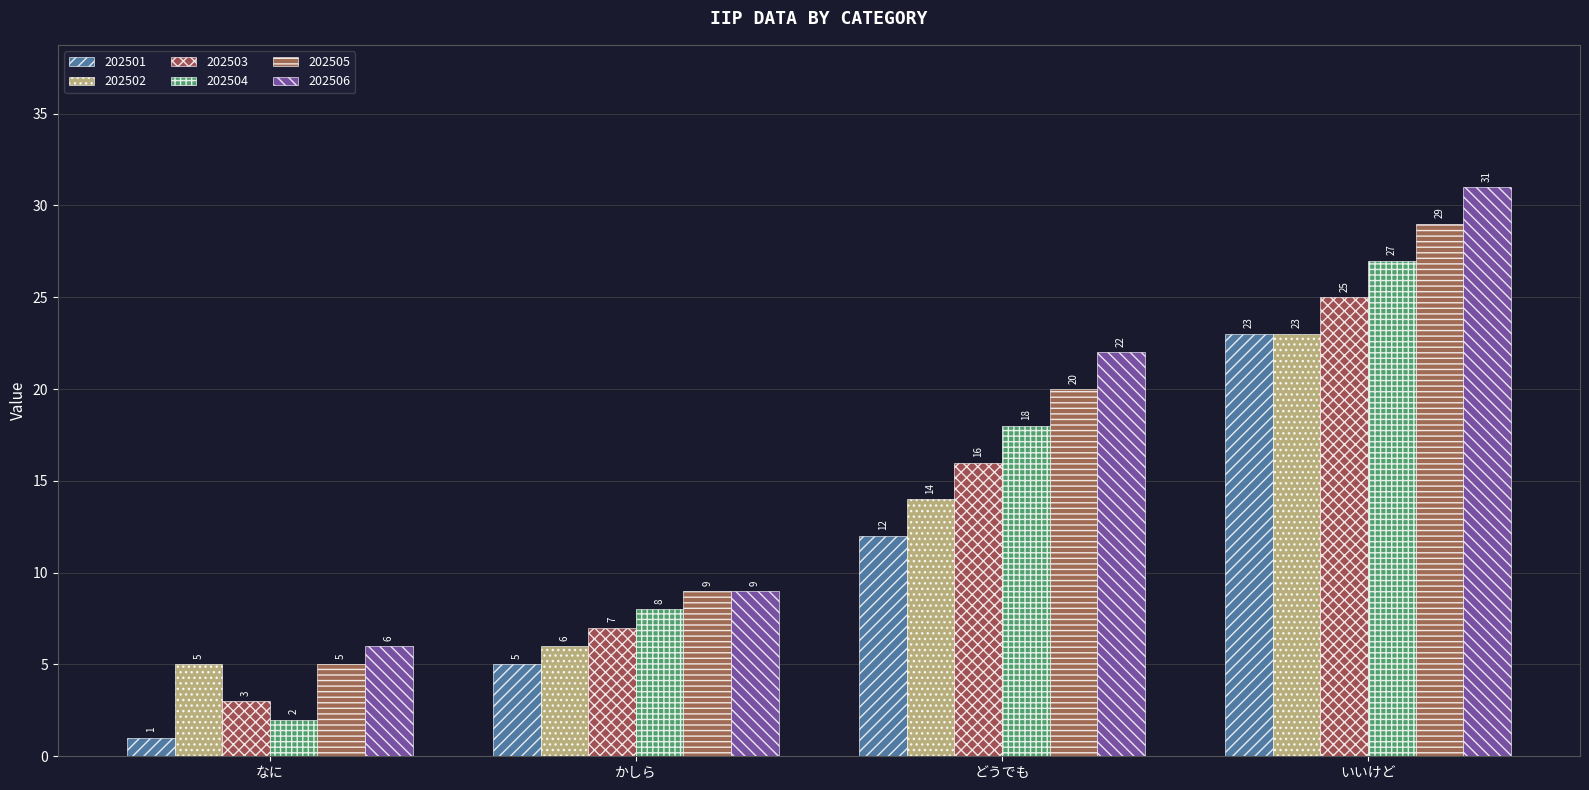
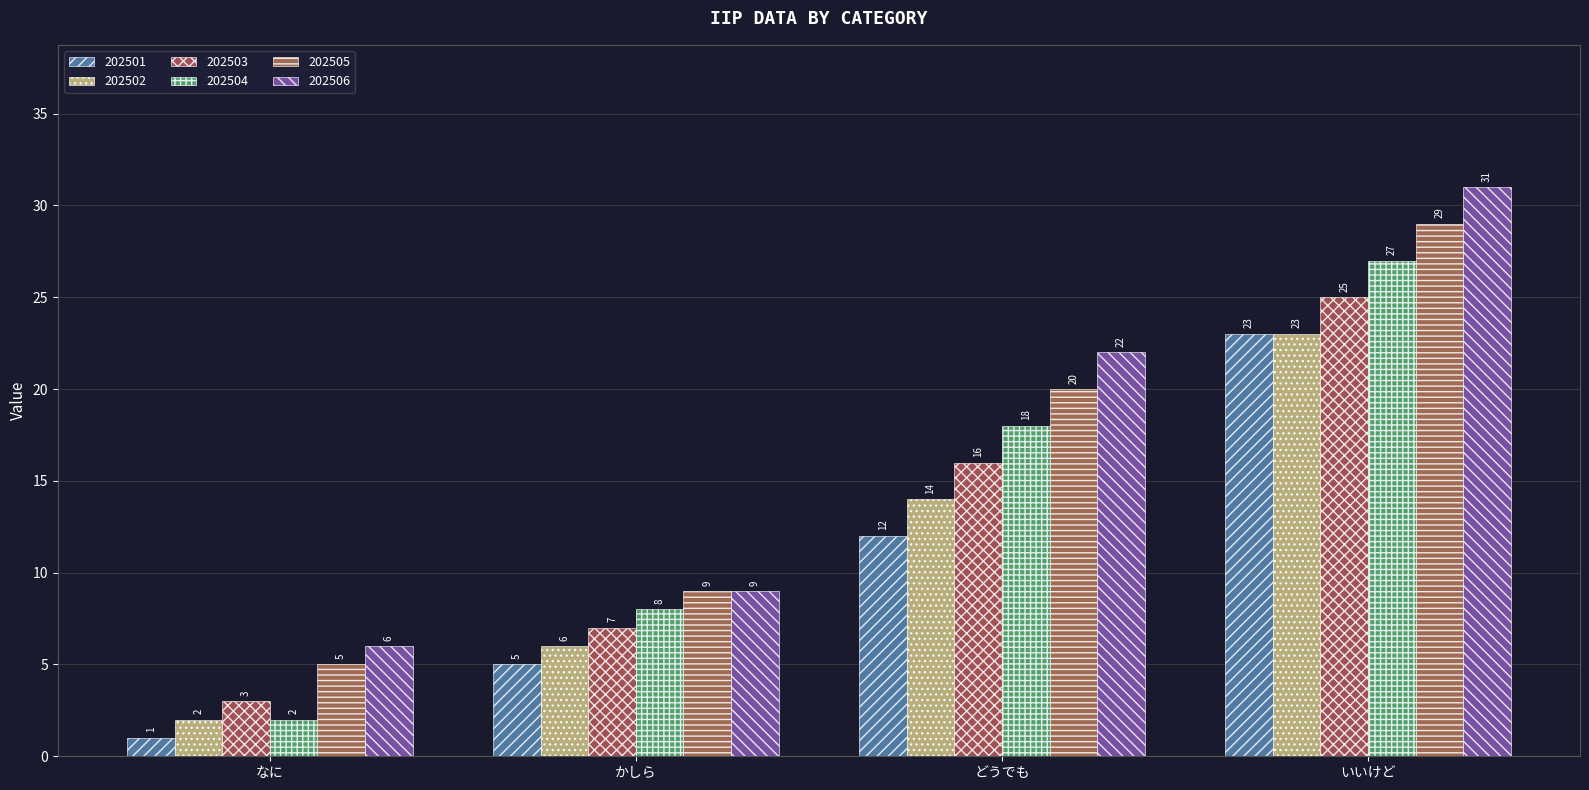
  {
    "202501": {
      "なに": 1,
      "かしら": 5,
      "どうでも": 12,
      "いいけど": 23
    },
    "202502": {
-     "なに": 5,
+     "なに": 2,
      "かしら": 6,
      "どうでも": 14,
      "いいけど": 23
    },
    "202504": {
      "なに": 2,
      "かしら": 8,
      "どうでも": 18,
      "いいけど": 27
    },
    "202506": {
      "なに": 6,
      "かしら": 9,
      "どうでも": 22,
      "いいけど": 31
    }
  }
